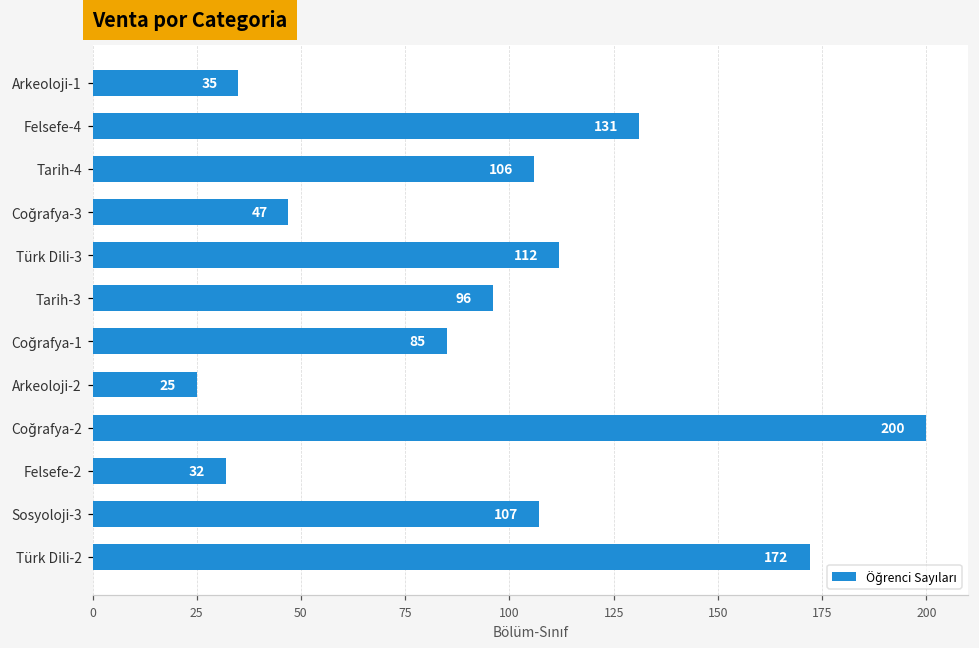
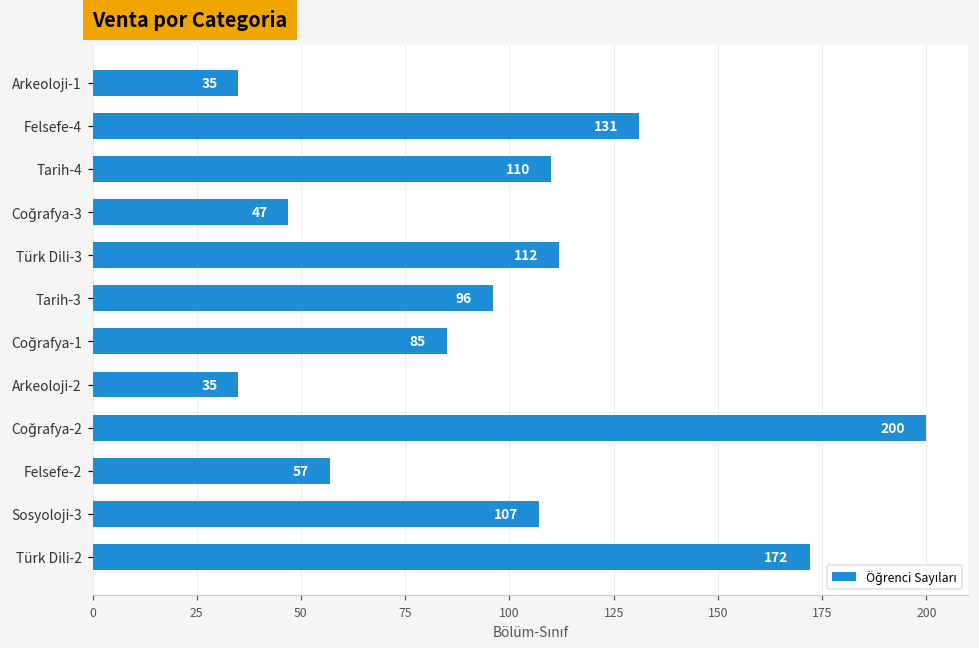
  {
    "Arkeoloji-1": 35,
    "Felsefe-4": 131,
-   "Tarih-4": 106,
+   "Tarih-4": 110,
    "Coğrafya-3": 47,
    "Türk Dili-3": 112,
    "Tarih-3": 96,
    "Coğrafya-1": 85,
-   "Arkeoloji-2": 25,
+   "Arkeoloji-2": 35,
    "Coğrafya-2": 200,
-   "Felsefe-2": 32,
+   "Felsefe-2": 57,
    "Sosyoloji-3": 107,
    "Türk Dili-2": 172
  }
